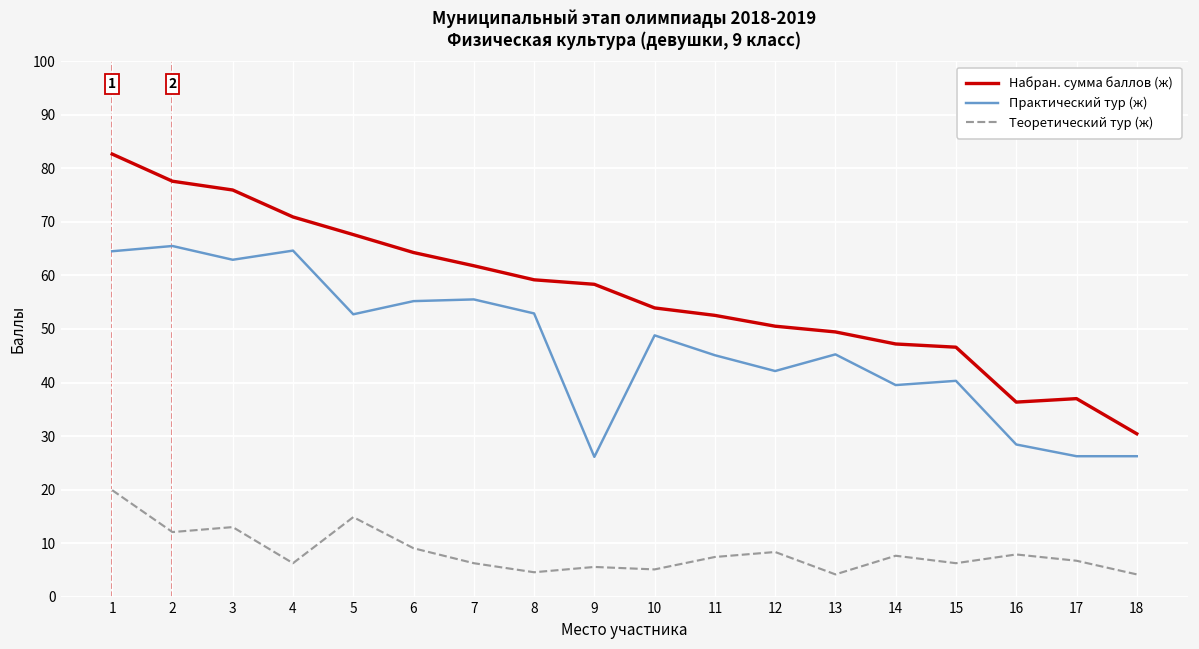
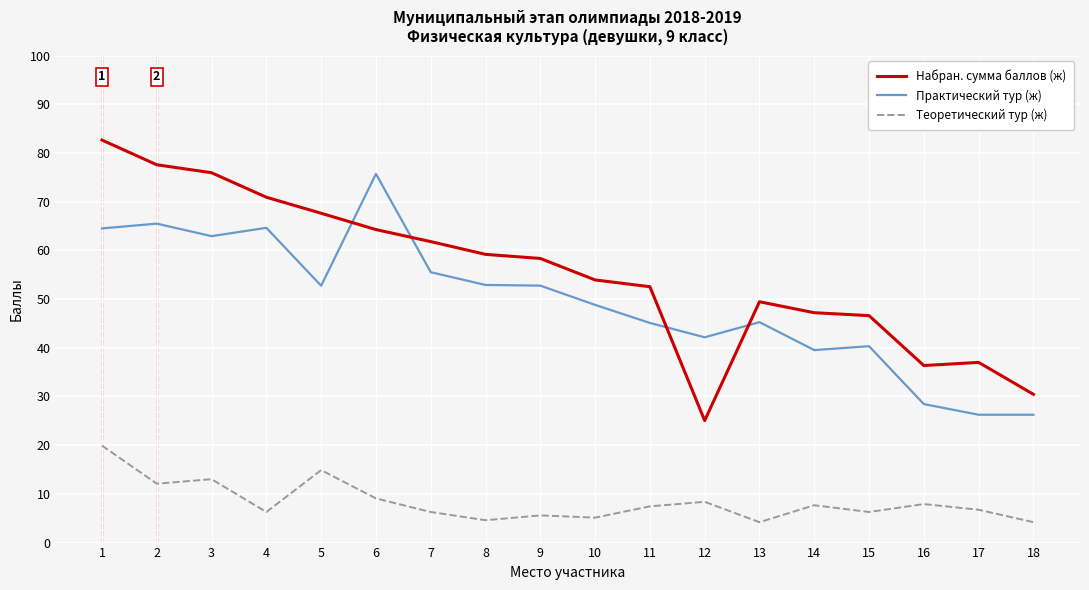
  {
    "Набран. сумма баллов (ж)": {
      "1": 83,
      "2": 78,
      "3": 76,
      "4": 71,
      "5": 68,
      "6": 64,
      "7": 62,
      "8": 59,
      "9": 58,
      "10": 54,
      "11": 53,
-     "12": 51,
+     "12": 25,
      "13": 49,
      "14": 47,
      "15": 47,
      "16": 36,
      "17": 37,
      "18": 30
    },
    "Практический тур (ж)": {
      "1": 65,
      "2": 65,
      "3": 63,
      "4": 65,
      "5": 53,
-     "6": 55,
+     "6": 76,
      "7": 56,
      "8": 53,
-     "9": 26,
+     "9": 53,
      "10": 49,
      "11": 45,
      "12": 42,
      "13": 45,
      "14": 40,
      "15": 40,
      "16": 28,
      "17": 26,
      "18": 26
    },
    "Теоретический тур (ж)": {
      "1": 20,
      "2": 12,
      "3": 13,
      "4": 6,
      "5": 15,
      "6": 9,
      "7": 6,
      "8": 5,
      "9": 6,
      "10": 5,
      "11": 7,
      "12": 8,
      "13": 4,
      "14": 8,
      "15": 6,
      "16": 8,
      "17": 7,
      "18": 4
    }
  }
